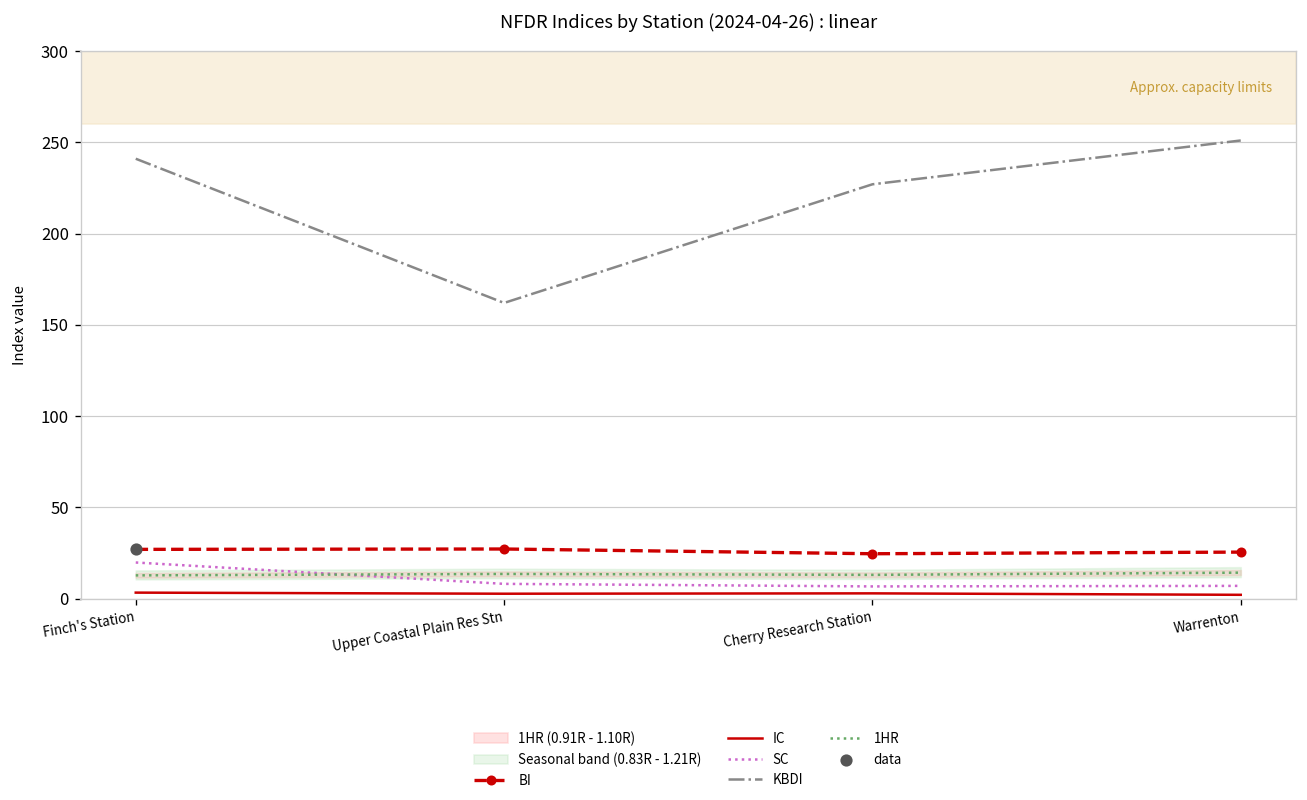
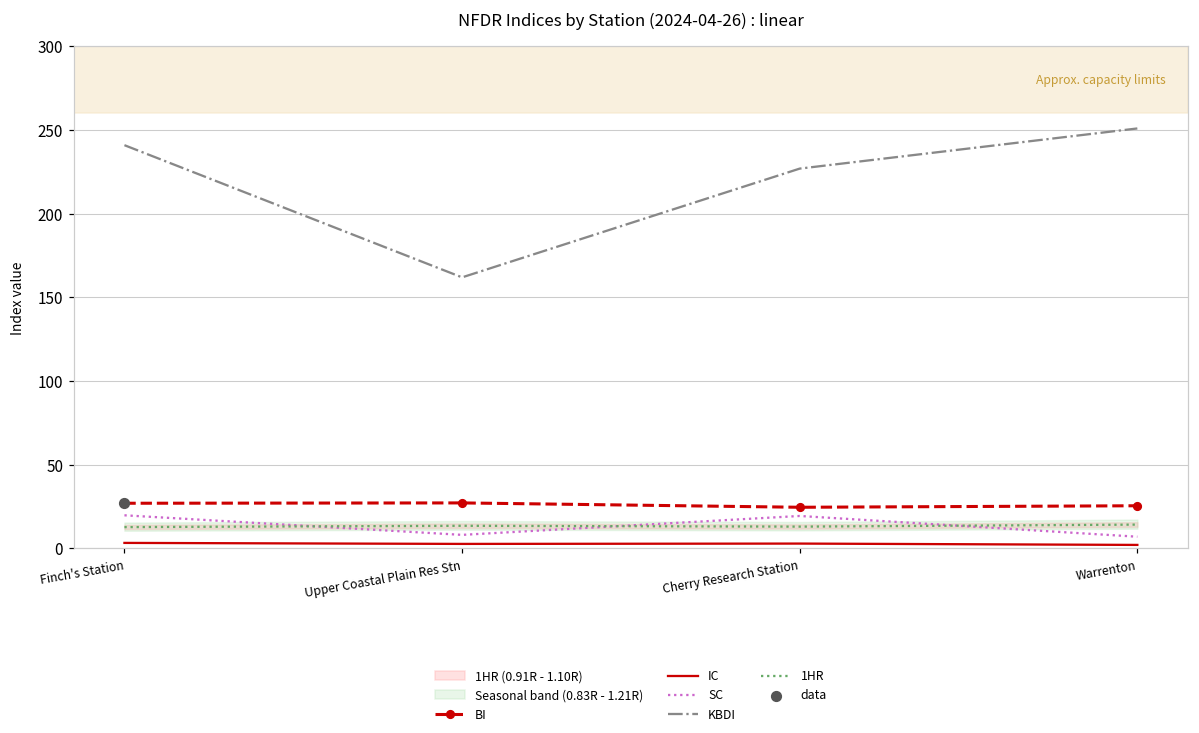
  {
    "SC": {
      "Finch's Station": 20,
      "Upper Coastal Plain Res Stn": 8,
-     "Cherry Research Station": 7,
+     "Cherry Research Station": 19,
      "Warrenton": 7
    }
  }
